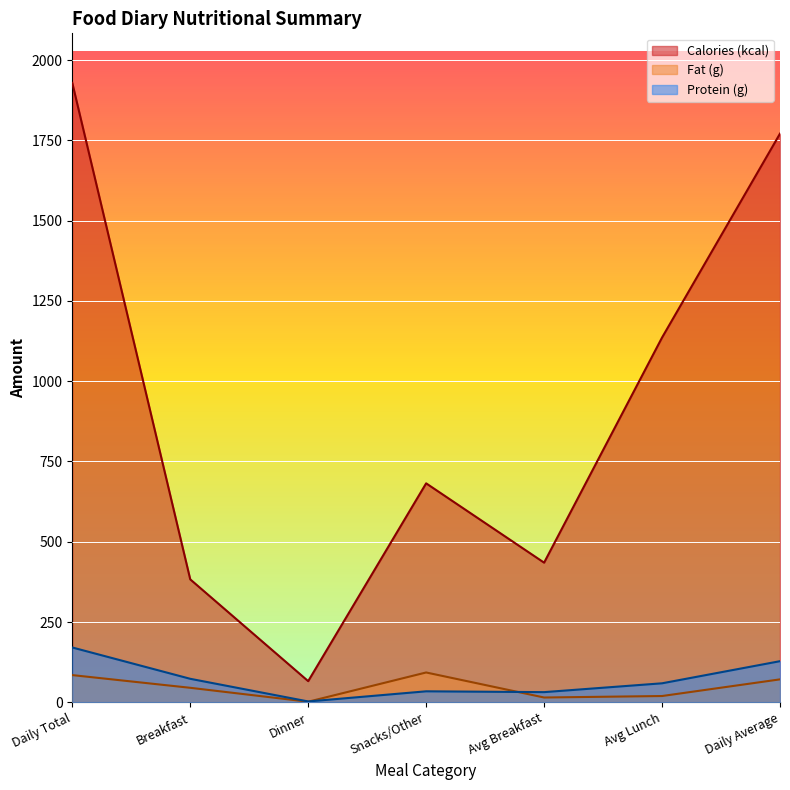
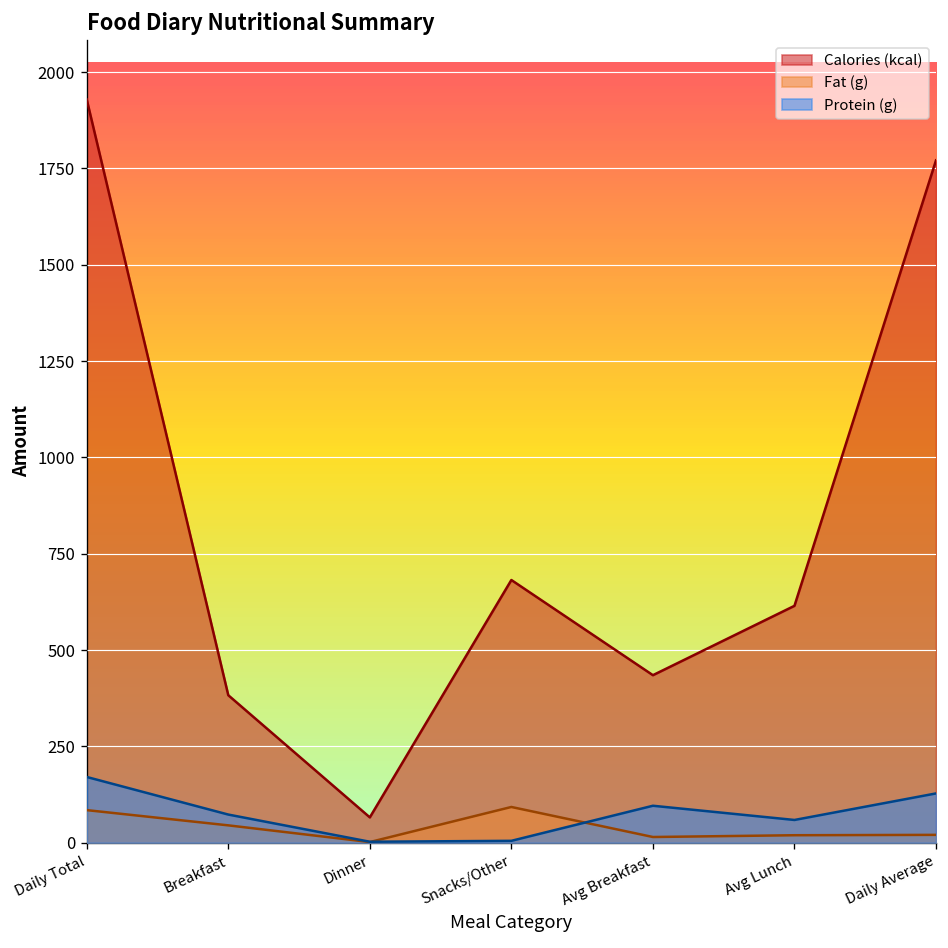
  {
    "Calories (kcal)": {
      "Daily Total": 1930,
      "Breakfast": 380,
      "Dinner": 70,
      "Snacks/Other": 680,
      "Avg Breakfast": 440,
-     "Avg Lunch": 1140,
+     "Avg Lunch": 620,
      "Daily Average": 1770
    },
    "Fat (g)": {
      "Daily Total": 80,
      "Breakfast": 50,
      "Snacks/Other": 90,
      "Avg Breakfast": 20,
      "Avg Lunch": 20,
-     "Daily Average": 70
+     "Daily Average": 20
    },
    "Protein (g)": {
      "Daily Total": 170,
      "Breakfast": 70,
-     "Snacks/Other": 30,
-     "Avg Breakfast": 30,
+     "Snacks/Other": 10,
+     "Avg Breakfast": 100,
      "Avg Lunch": 60,
      "Daily Average": 130
    }
  }
